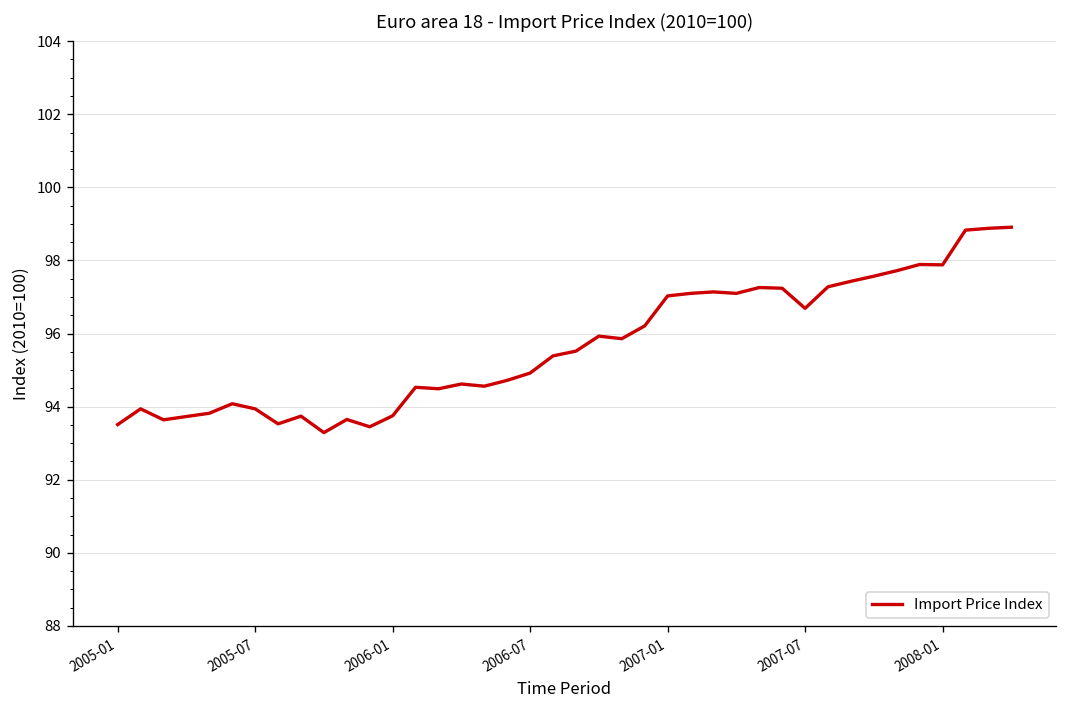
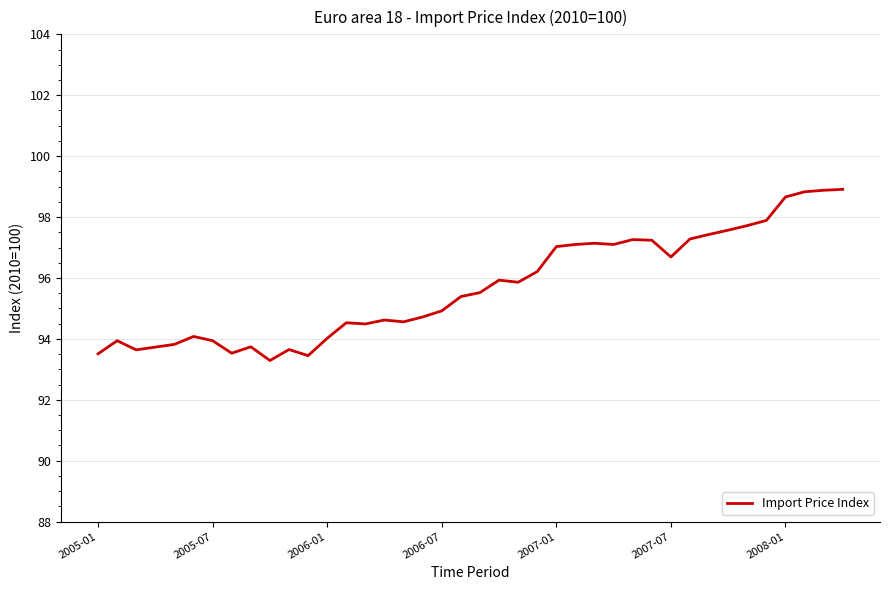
  {
    "2005-01": 93.5,
    "2005-07": 93.9,
-   "2006-01": 93.8,
+   "2006-01": 94.0,
    "2006-07": 94.9,
    "2007-01": 97.0,
    "2007-07": 96.7,
-   "2008-01": 97.9
+   "2008-01": 98.7
  }
